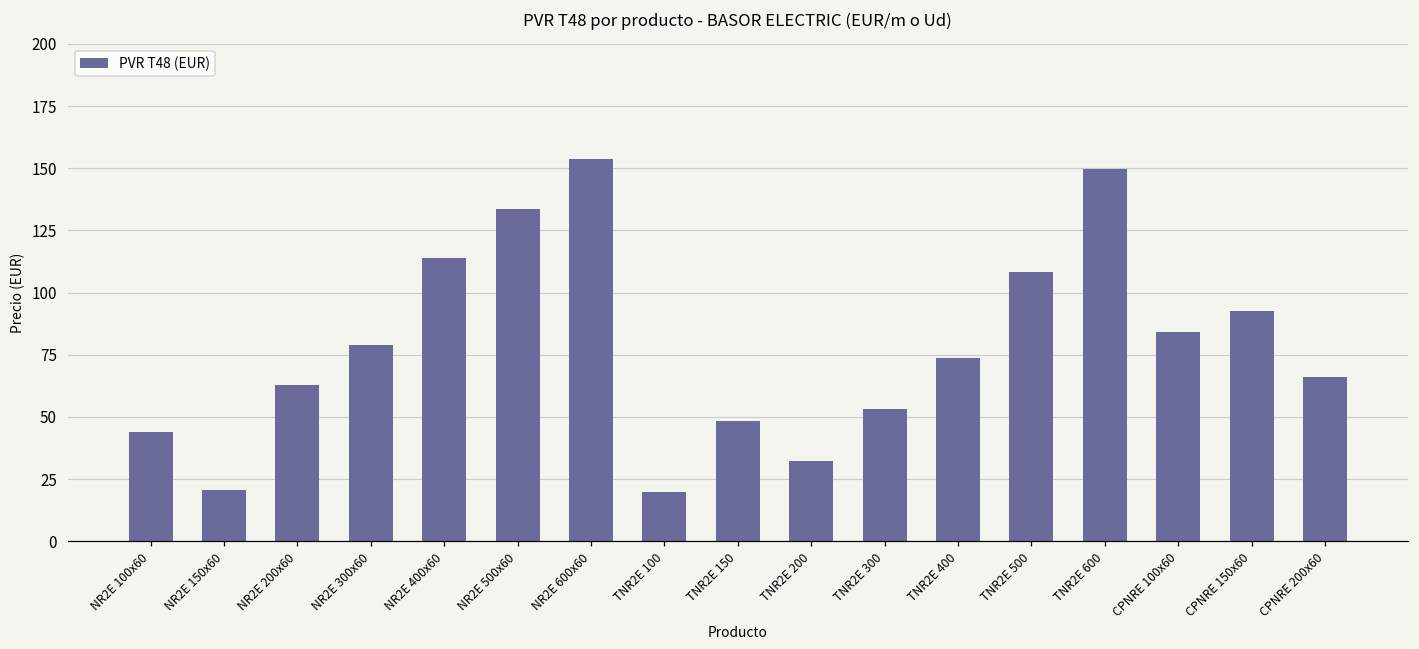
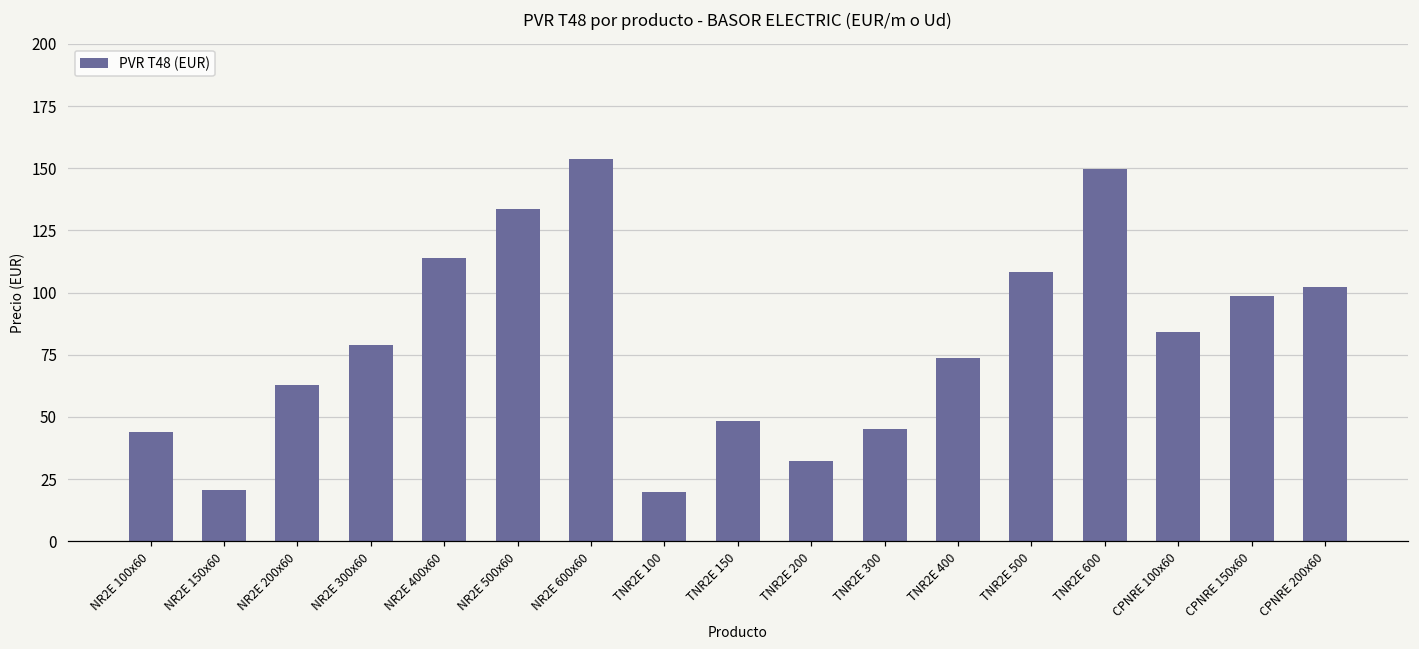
  {
    "NR2E 100x60": 44,
    "NR2E 150x60": 20,
    "NR2E 200x60": 63,
    "NR2E 300x60": 79,
    "NR2E 400x60": 114,
    "NR2E 500x60": 134,
    "NR2E 600x60": 154,
    "TNR2E 100": 20,
    "TNR2E 150": 48,
    "TNR2E 200": 32,
-   "TNR2E 300": 53,
+   "TNR2E 300": 45,
    "TNR2E 400": 74,
    "TNR2E 500": 108,
    "TNR2E 600": 150,
    "CPNRE 100x60": 84,
-   "CPNRE 150x60": 93,
-   "CPNRE 200x60": 66
+   "CPNRE 150x60": 99,
+   "CPNRE 200x60": 102
  }
